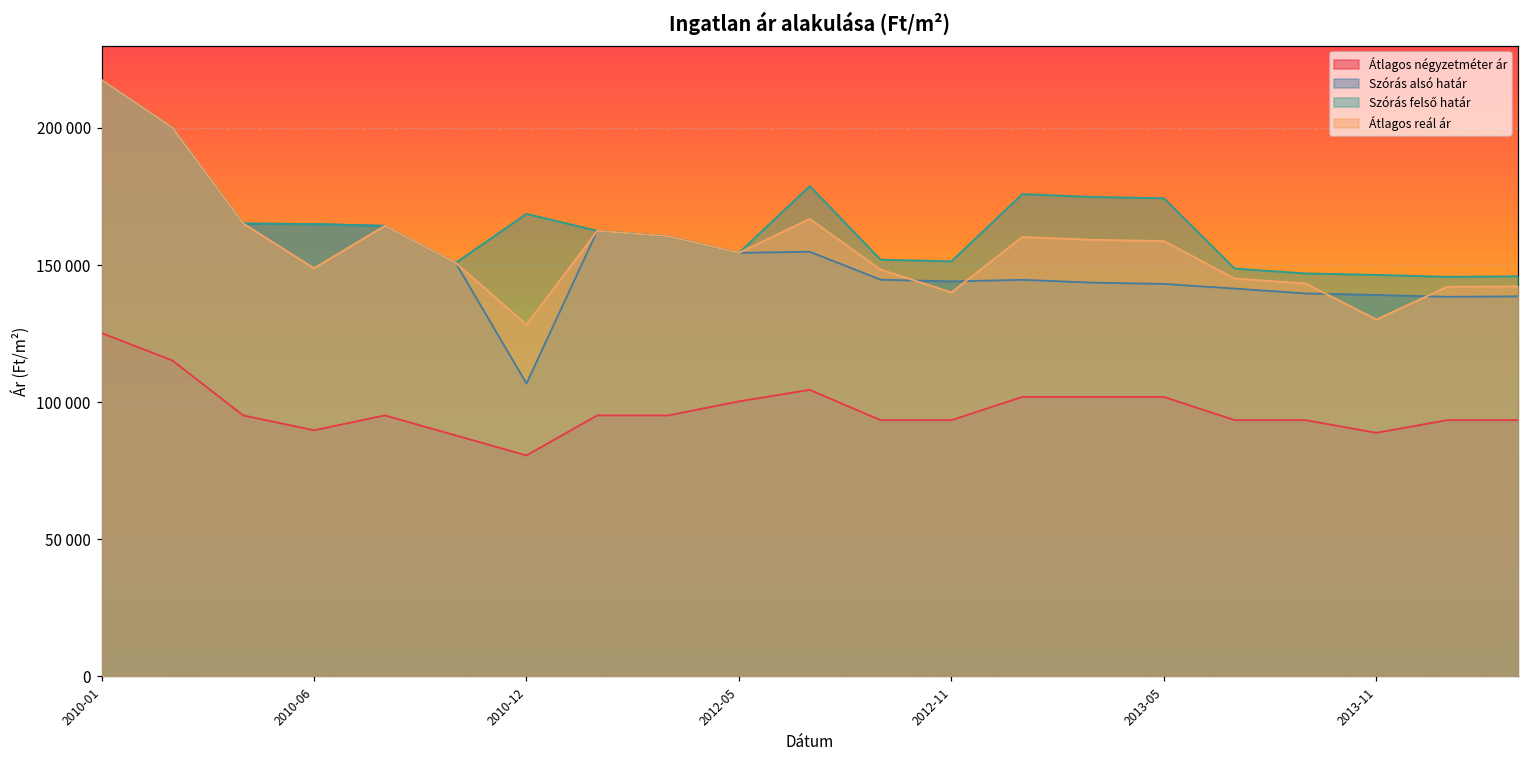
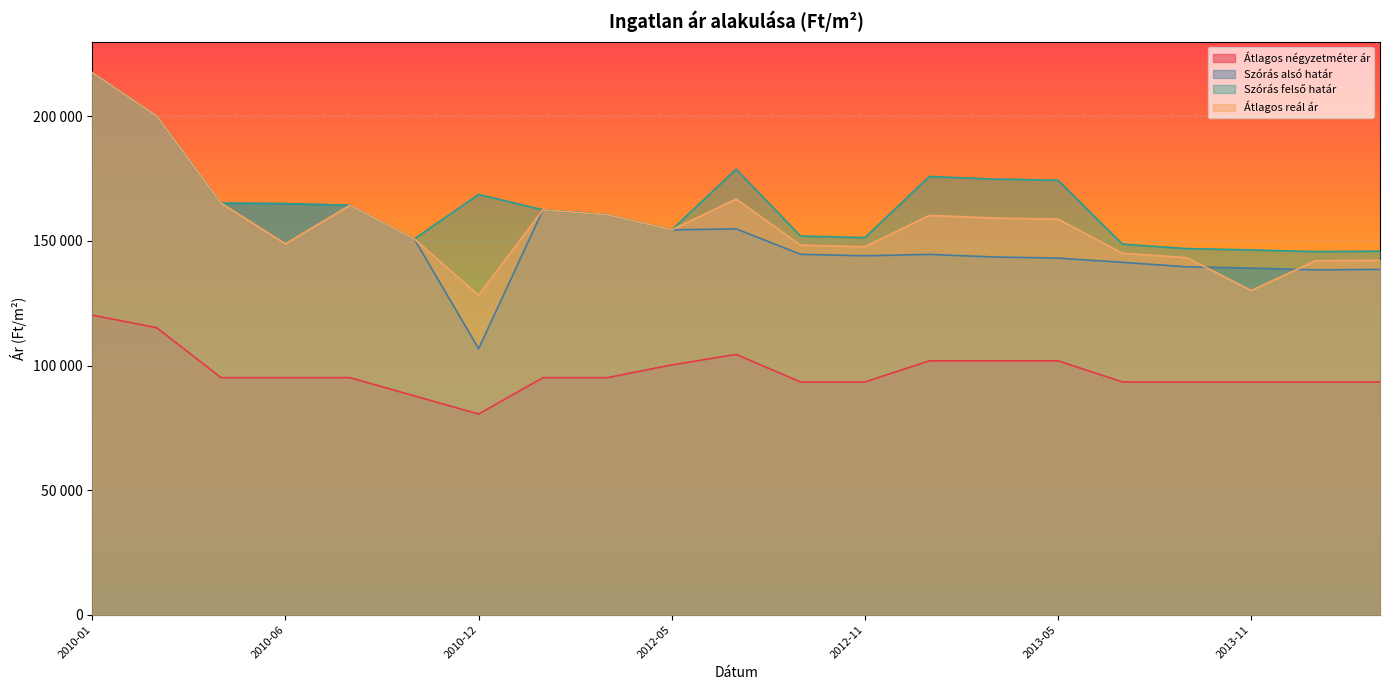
  {
    "Átlagos négyzetméter ár": {
-     "2010-01": 125000,
-     "2010-06": 90000,
+     "2010-01": 120000,
+     "2010-06": 95000,
      "2010-12": 81000,
      "2012-05": 100000,
      "2012-11": 93000,
      "2013-05": 102000,
-     "2013-11": 89000
+     "2013-11": 93000
    },
    "Átlagos reál ár": {
      "2010-06": 149000,
      "2010-12": 128000,
-     "2012-11": 140000,
+     "2012-11": 148000,
      "2013-05": 159000,
      "2013-11": 130000
    }
  }
